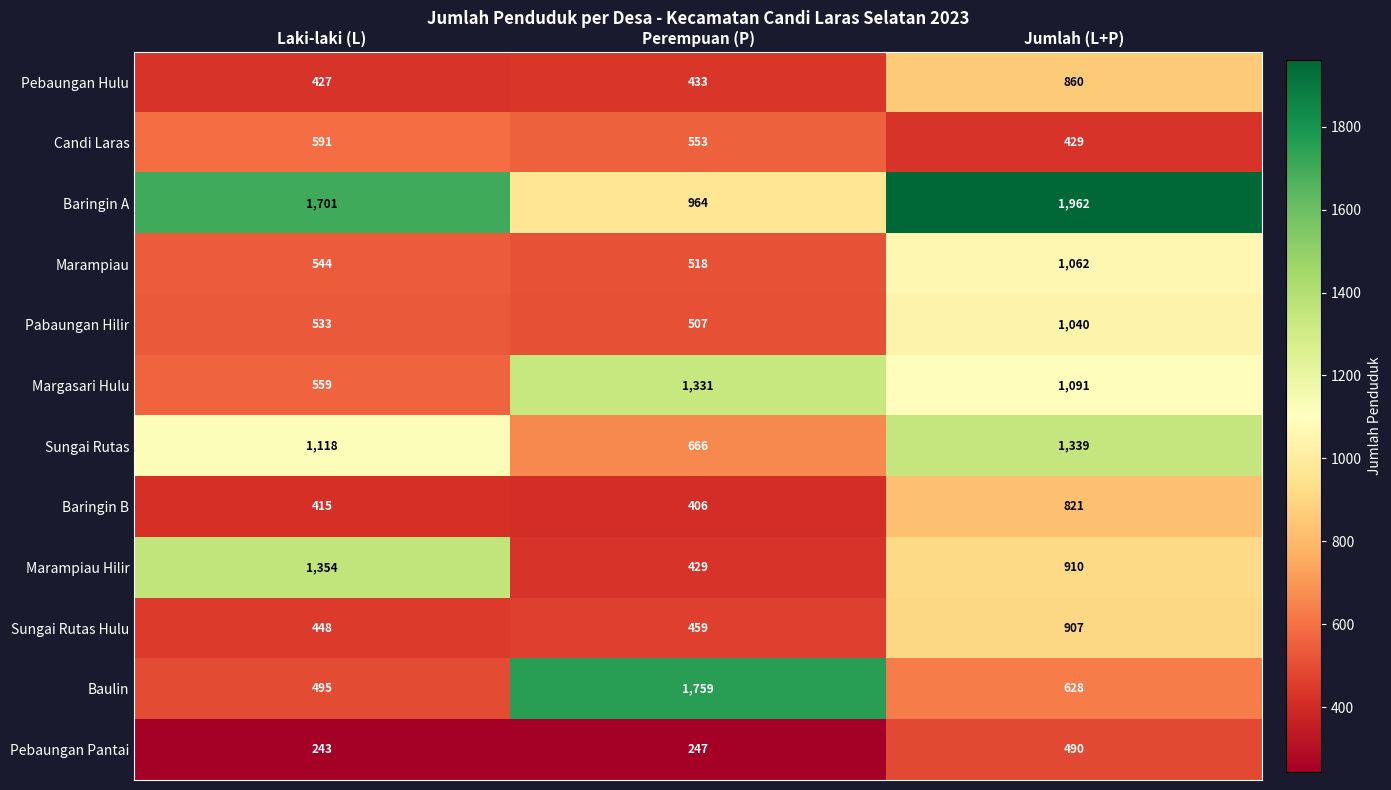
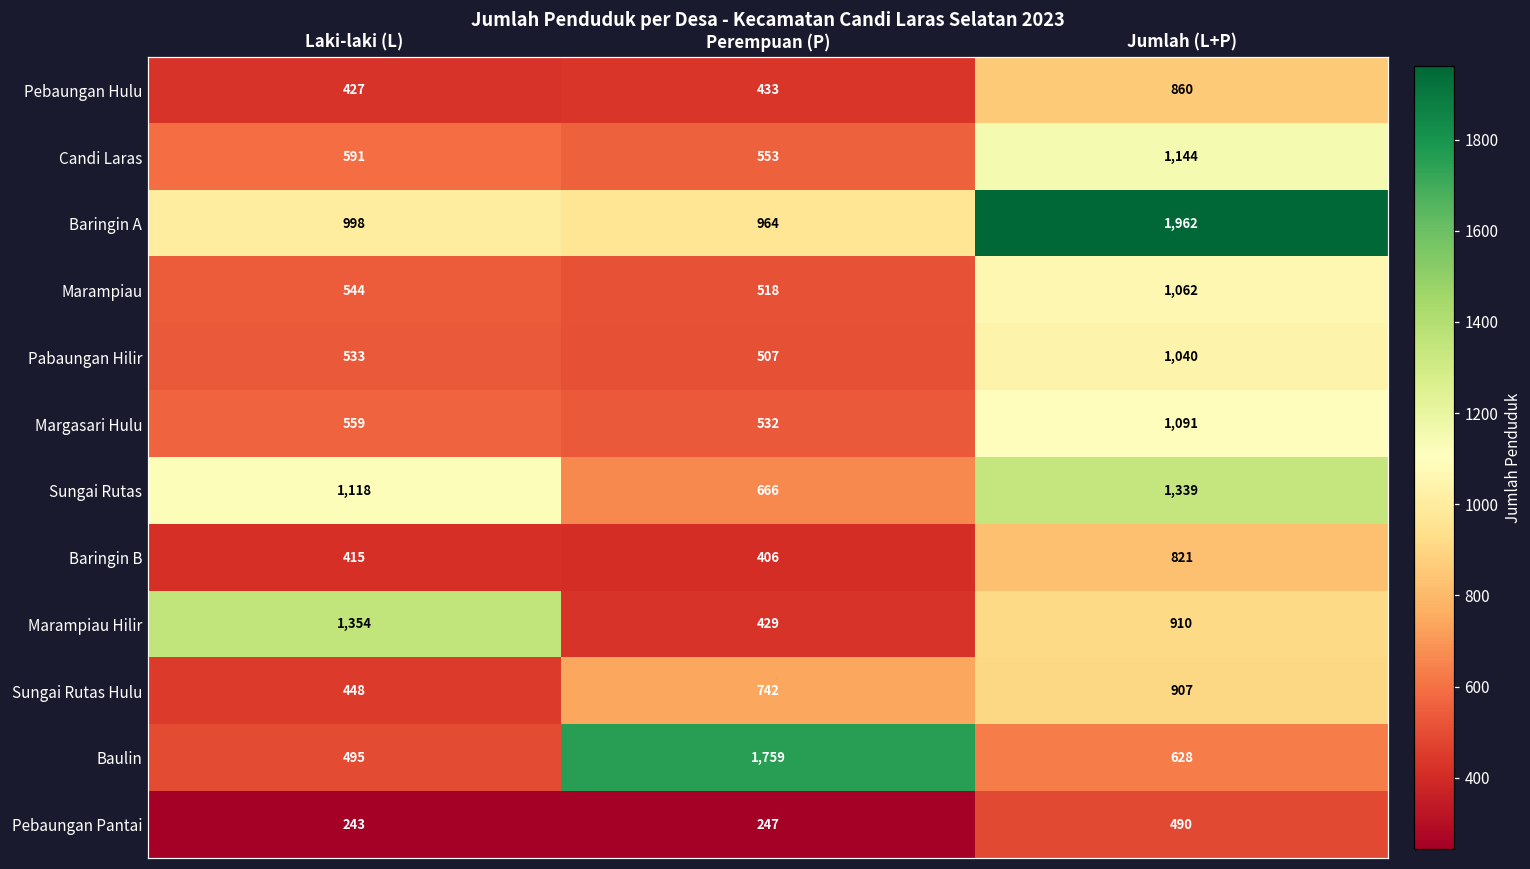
  {
    "Pebaungan Hulu": {
      "Laki-laki (L)": "427",
      "Perempuan (P)": "433",
      "Jumlah (L+P)": "860"
    },
    "Candi Laras": {
      "Laki-laki (L)": "591",
      "Perempuan (P)": "553",
-     "Jumlah (L+P)": "429"
+     "Jumlah (L+P)": "1,144"
    },
    "Baringin A": {
-     "Laki-laki (L)": "1,701",
+     "Laki-laki (L)": "998",
      "Perempuan (P)": "964",
      "Jumlah (L+P)": "1,962"
    },
    "Marampiau": {
      "Laki-laki (L)": "544",
      "Perempuan (P)": "518",
      "Jumlah (L+P)": "1,062"
    },
    "Pabaungan Hilir": {
      "Laki-laki (L)": "533",
      "Perempuan (P)": "507",
      "Jumlah (L+P)": "1,040"
    },
    "Margasari Hulu": {
      "Laki-laki (L)": "559",
-     "Perempuan (P)": "1,331",
+     "Perempuan (P)": "532",
      "Jumlah (L+P)": "1,091"
    },
    "Sungai Rutas": {
      "Laki-laki (L)": "1,118",
      "Perempuan (P)": "666",
      "Jumlah (L+P)": "1,339"
    },
    "Baringin B": {
      "Laki-laki (L)": "415",
      "Perempuan (P)": "406",
      "Jumlah (L+P)": "821"
    },
    "Marampiau Hilir": {
      "Laki-laki (L)": "1,354",
      "Perempuan (P)": "429",
      "Jumlah (L+P)": "910"
    },
    "Sungai Rutas Hulu": {
      "Laki-laki (L)": "448",
-     "Perempuan (P)": "459",
+     "Perempuan (P)": "742",
      "Jumlah (L+P)": "907"
    },
    "Baulin": {
      "Laki-laki (L)": "495",
      "Perempuan (P)": "1,759",
      "Jumlah (L+P)": "628"
    },
    "Pebaungan Pantai": {
      "Laki-laki (L)": "243",
      "Perempuan (P)": "247",
      "Jumlah (L+P)": "490"
    }
  }
